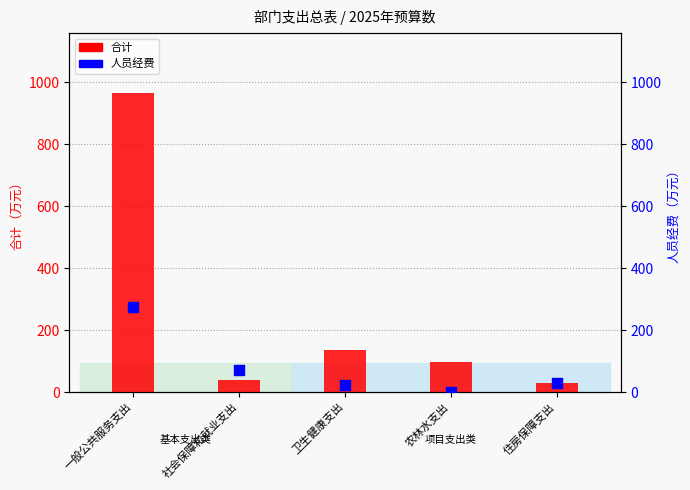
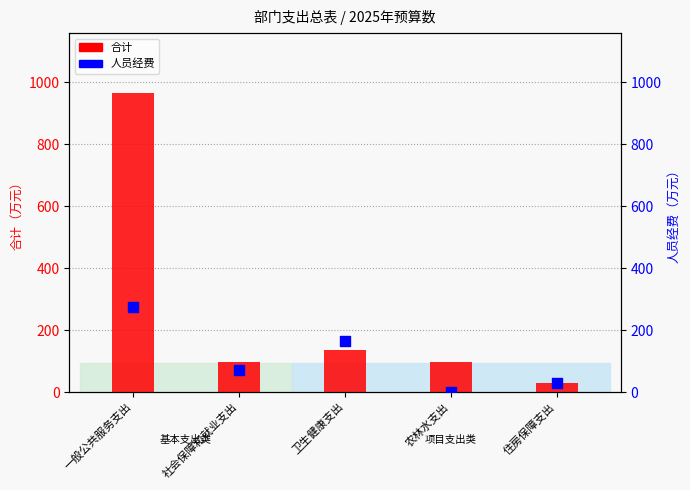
  {
    "合计": {
      "一般公共服务支出": 970,
-     "社会保障和就业支出": 40,
+     "社会保障和就业支出": 100,
      "卫生健康支出": 130,
      "农林水支出": 100,
      "住房保障支出": 30
    },
    "人员经费": {
-     "卫生健康支出": 20
+     "卫生健康支出": 160
    }
  }
